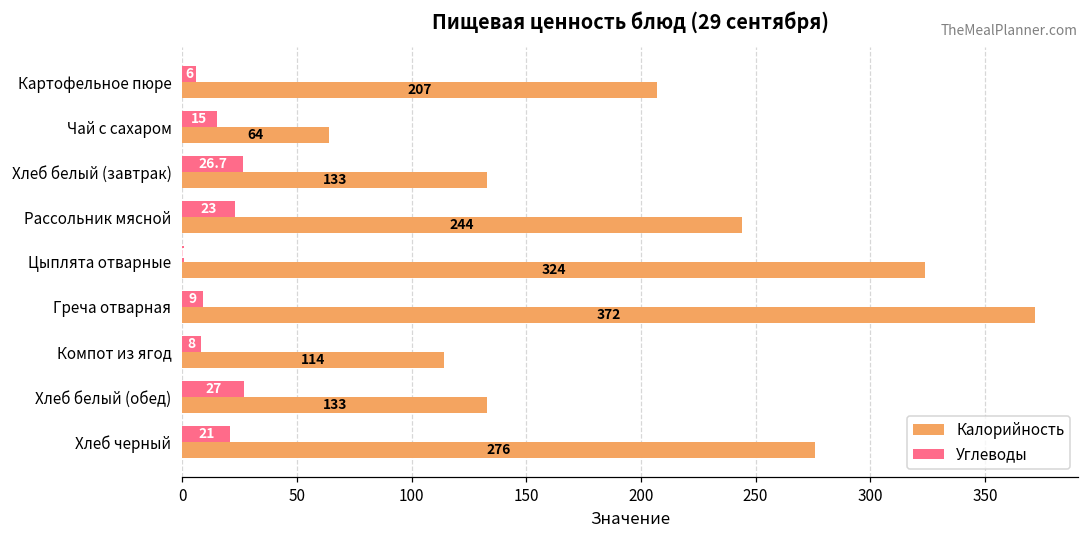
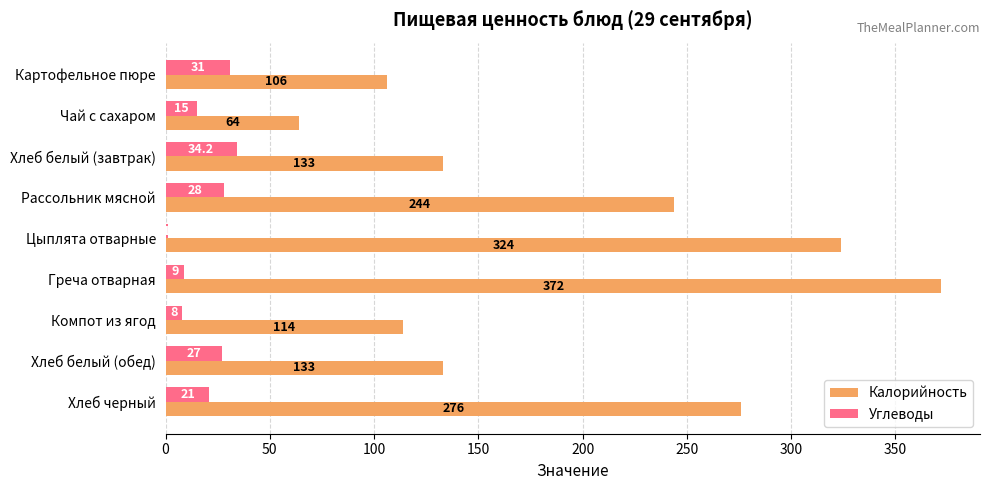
  {
    "Калорийность": {
-     "Картофельное пюре": 207,
+     "Картофельное пюре": 106,
      "Чай с сахаром": 64,
      "Хлеб белый (завтрак)": 133,
      "Рассольник мясной": 244,
      "Цыплята отварные": 324,
      "Греча отварная": 372,
      "Компот из ягод": 114,
      "Хлеб белый (обед)": 133,
      "Хлеб черный": 276
    },
    "Углеводы": {
-     "Картофельное пюре": 6,
+     "Картофельное пюре": 31,
      "Чай с сахаром": 15,
-     "Хлеб белый (завтрак)": 26.7,
-     "Рассольник мясной": 23,
+     "Хлеб белый (завтрак)": 34.2,
+     "Рассольник мясной": 28,
      "Греча отварная": 9,
      "Компот из ягод": 8,
      "Хлеб белый (обед)": 27,
      "Хлеб черный": 21
    }
  }
